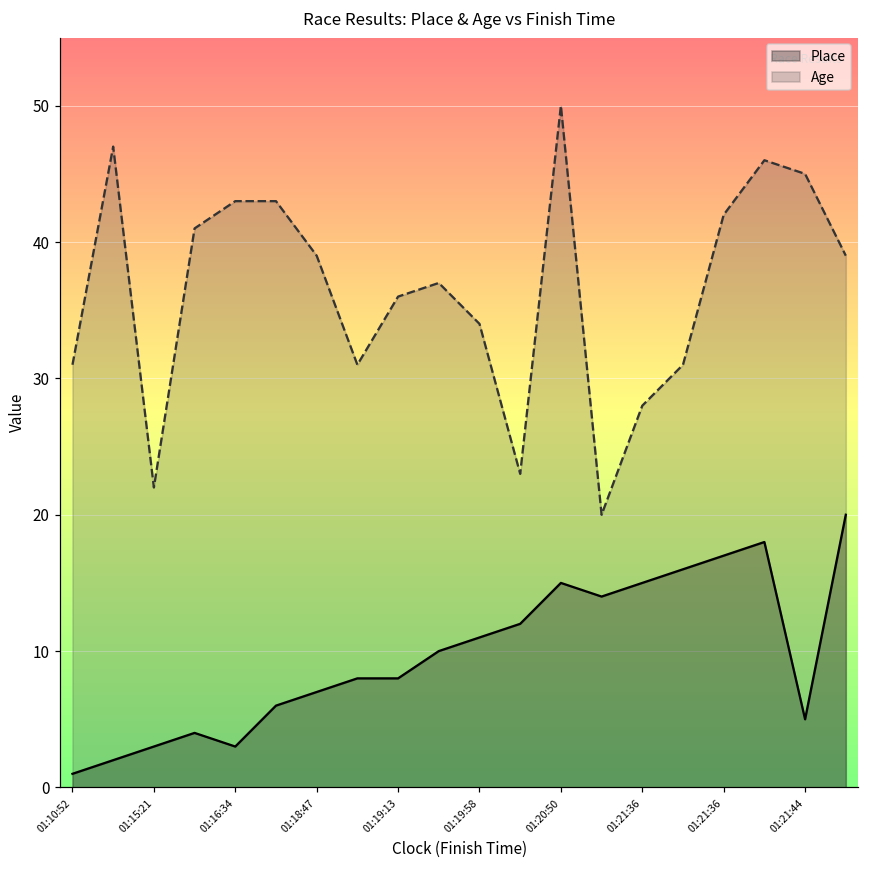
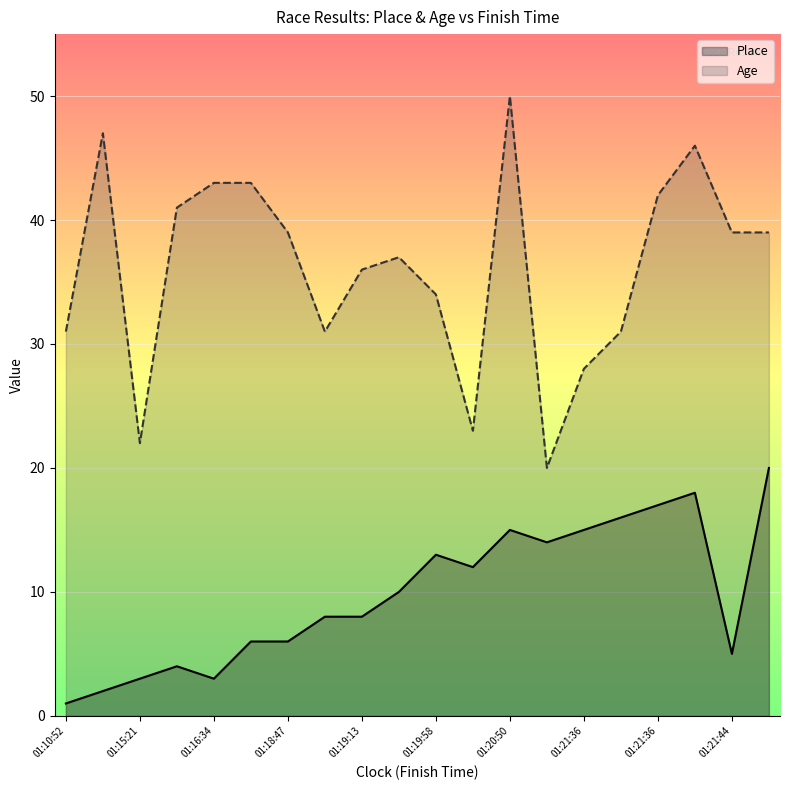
  {
    "Place": {
      "01:10:52": 1,
      "01:15:21": 3,
      "01:16:34": 3,
-     "01:18:47": 7,
+     "01:18:47": 6,
      "01:19:13": 8,
-     "01:19:58": 11,
+     "01:19:58": 13,
      "01:20:50": 15,
      "01:21:44": 5
    },
    "Age": {
      "01:10:52": 31,
      "01:15:21": 22,
      "01:16:34": 43,
      "01:18:47": 39,
      "01:19:13": 36,
      "01:19:58": 34,
      "01:20:50": 50,
-     "01:21:44": 45
+     "01:21:44": 39
    }
  }
